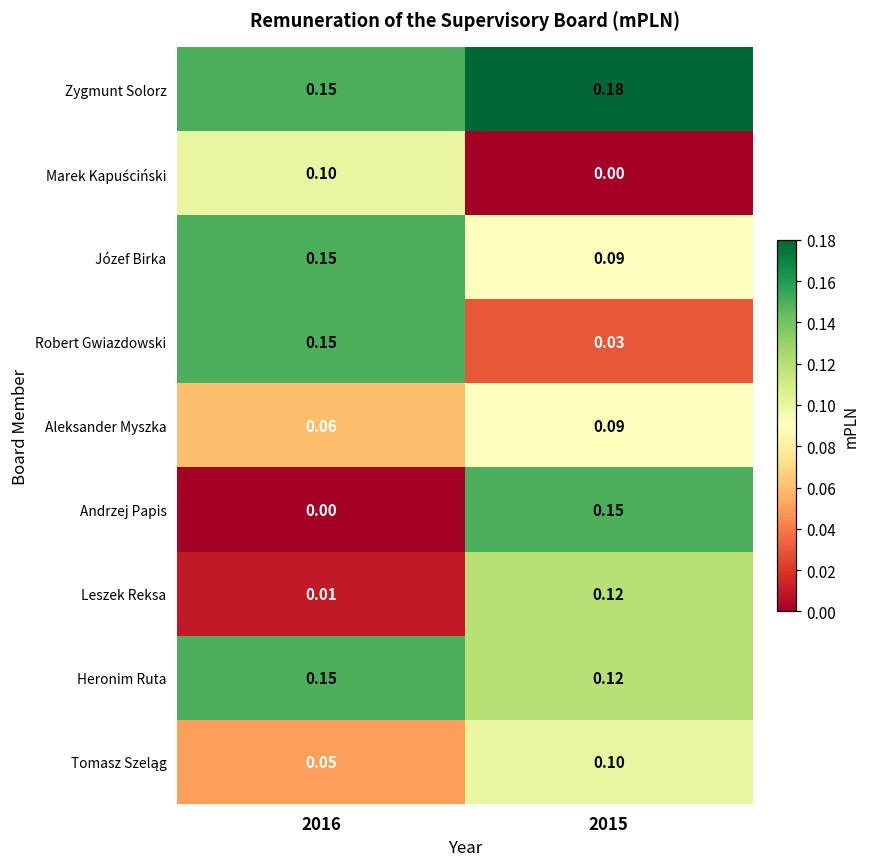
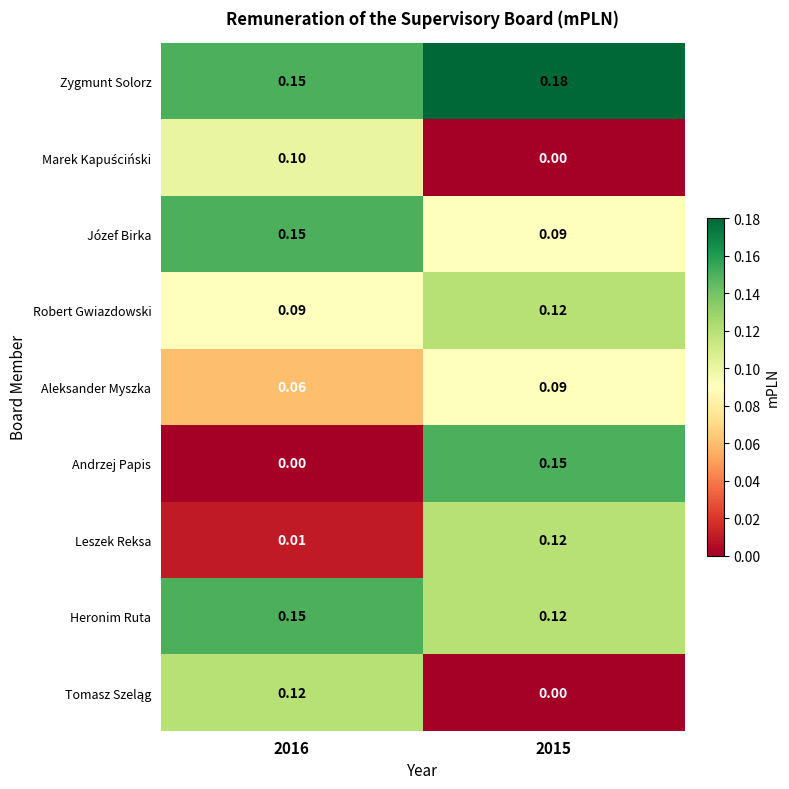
  {
    "Zygmunt Solorz": {
      "2016": 0.15,
      "2015": 0.18
    },
    "Marek Kapuściński": {
      "2016": 0.10,
      "2015": 0.00
    },
    "Józef Birka": {
      "2016": 0.15,
      "2015": 0.09
    },
    "Robert Gwiazdowski": {
-     "2016": 0.15,
-     "2015": 0.03
+     "2016": 0.09,
+     "2015": 0.12
    },
    "Aleksander Myszka": {
      "2016": 0.06,
      "2015": 0.09
    },
    "Andrzej Papis": {
      "2016": 0.00,
      "2015": 0.15
    },
    "Leszek Reksa": {
      "2016": 0.01,
      "2015": 0.12
    },
    "Heronim Ruta": {
      "2016": 0.15,
      "2015": 0.12
    },
    "Tomasz Szeląg": {
-     "2016": 0.05,
-     "2015": 0.10
+     "2016": 0.12,
+     "2015": 0.00
    }
  }
